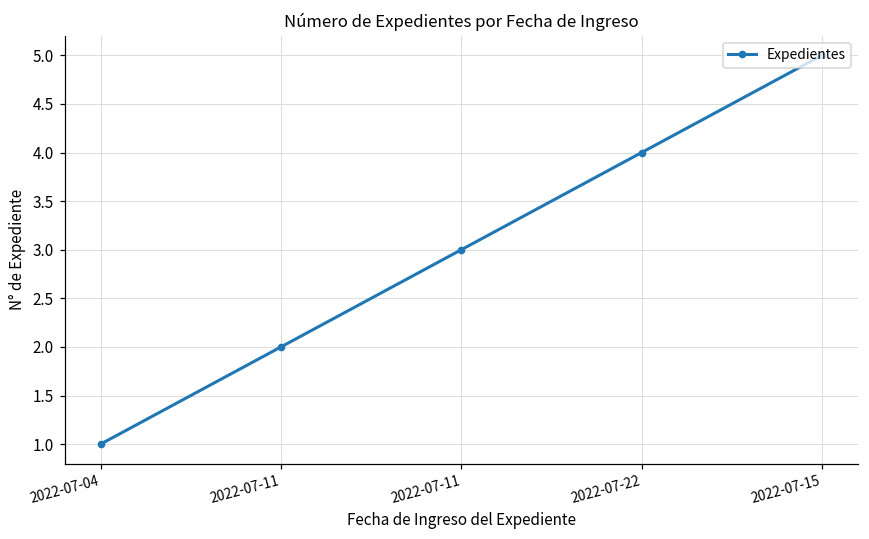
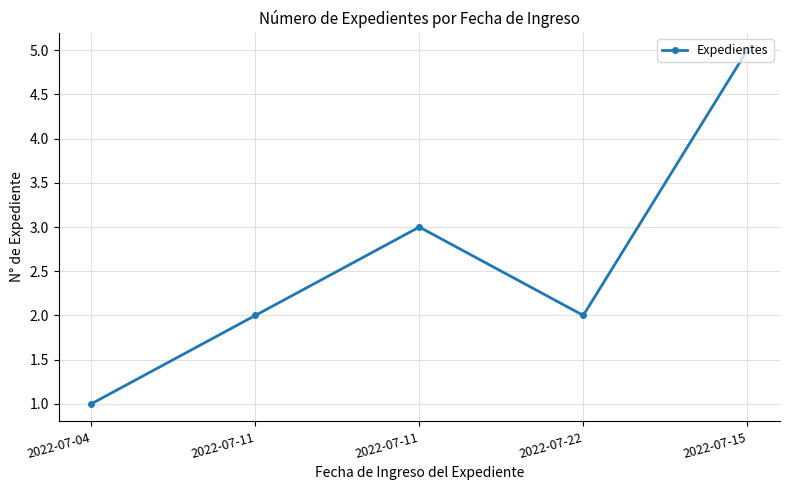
  {
    "2022-07-04": 1,
-   "2022-07-22": 4
+   "2022-07-22": 2
  }
